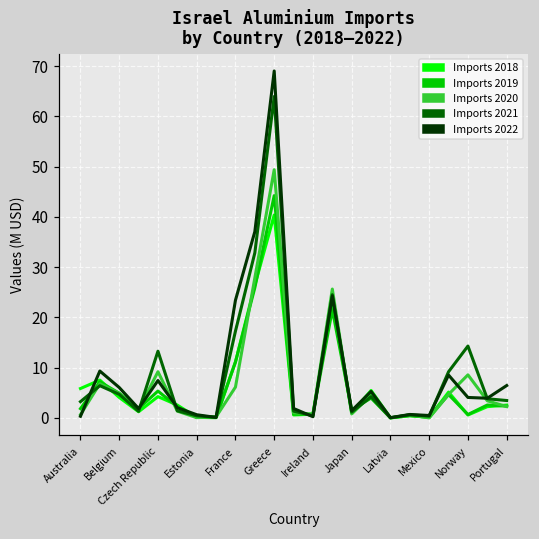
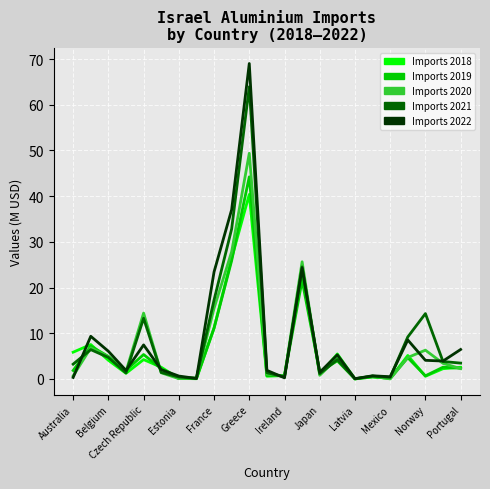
  {
    "Imports 2020": {
-     "Czech Republic": 9,
-     "France": 6,
+     "Czech Republic": 14,
+     "France": 15,
      "Greece": 49,
-     "Norway": 9
+     "Norway": 6
    }
  }
